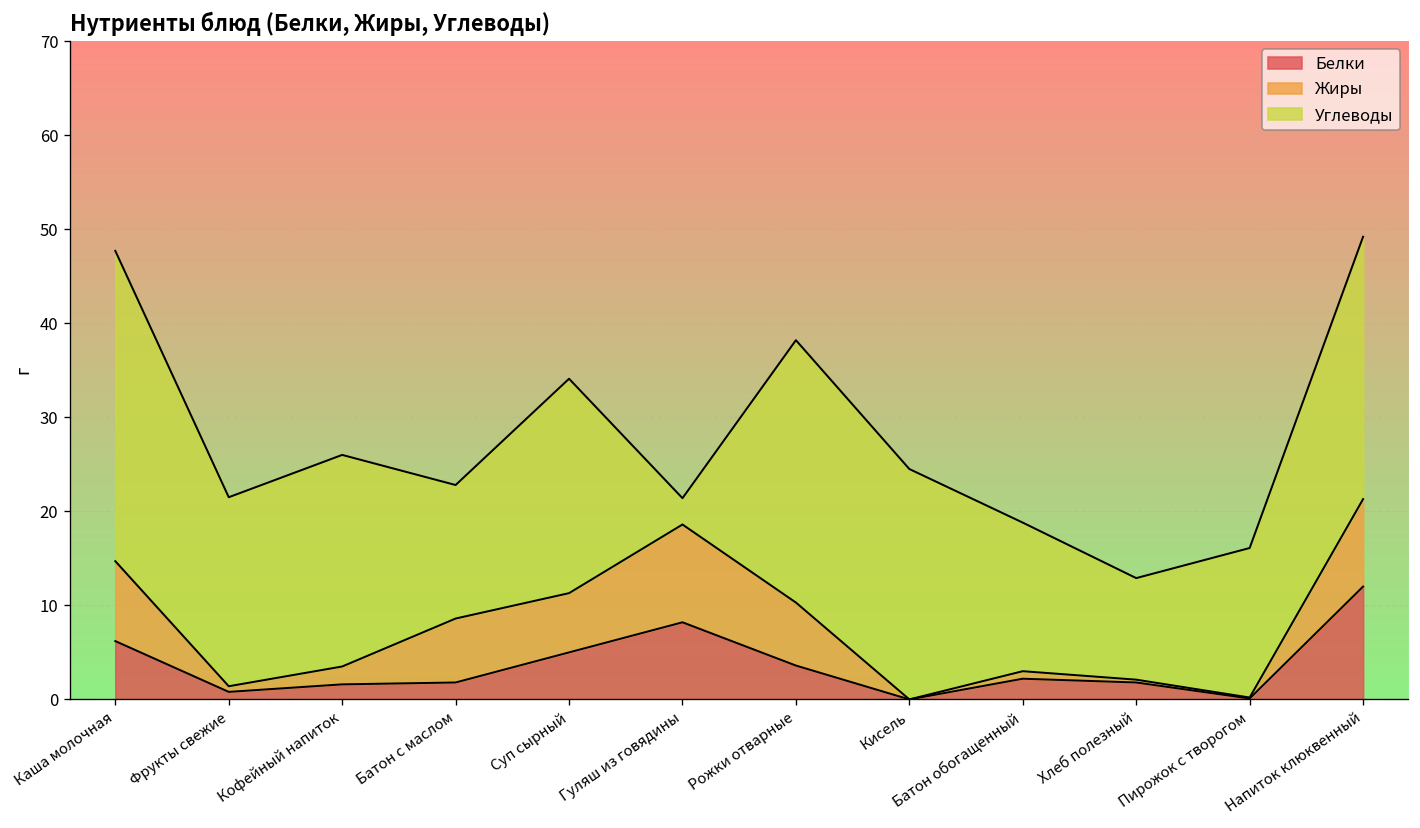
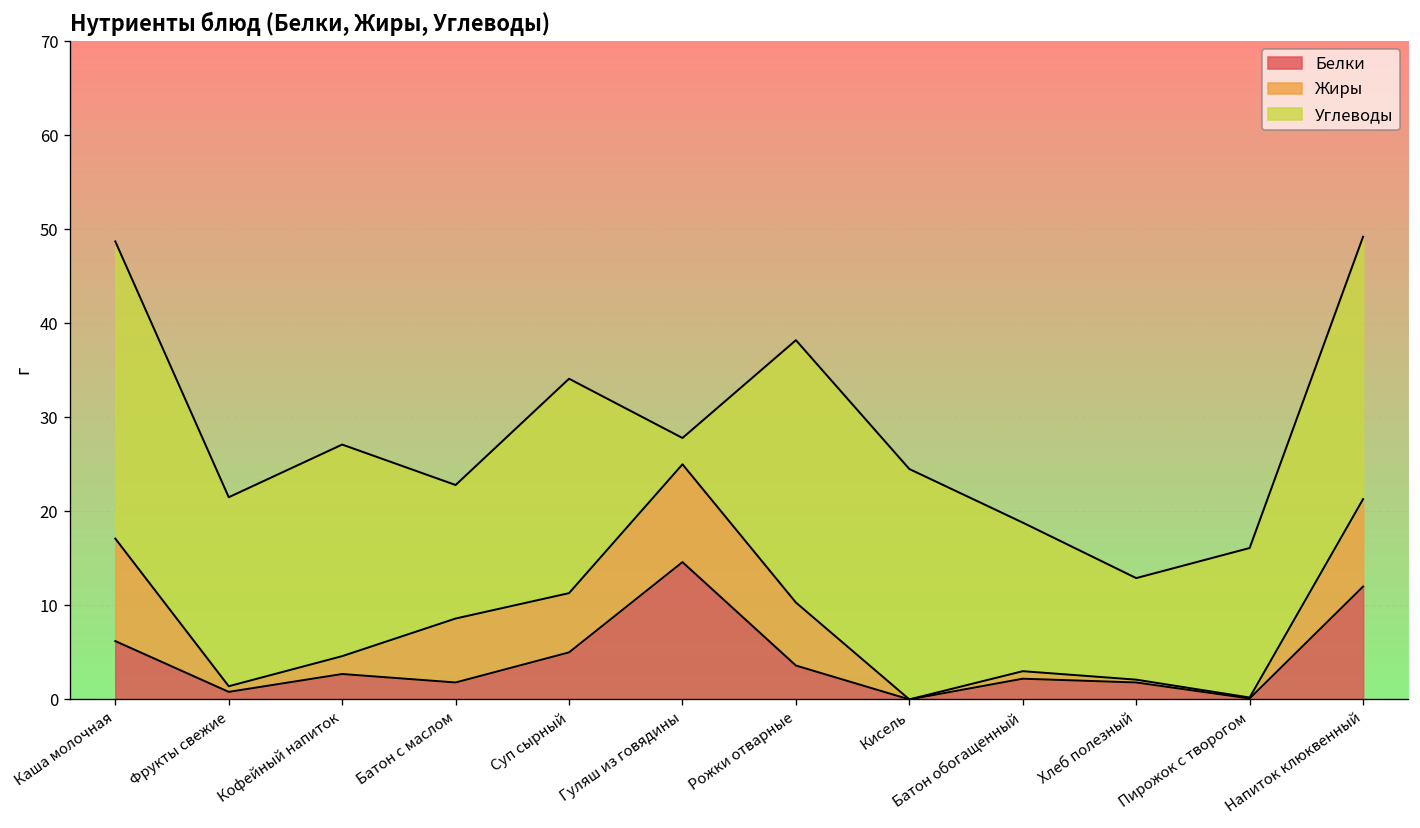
  {
    "Белки": {
      "Каша молочная": 6,
      "Фрукты свежие": 1,
-     "Кофейный напиток": 2,
+     "Кофейный напиток": 3,
      "Батон с маслом": 2,
      "Суп сырный": 5,
-     "Гуляш из говядины": 8,
+     "Гуляш из говядины": 15,
      "Рожки отварные": 4,
      "Батон обогащенный": 2,
      "Напиток клюквенный": 12
    },
    "Жиры": {
-     "Каша молочная": 9,
+     "Каша молочная": 11,
      "Фрукты свежие": 1,
      "Кофейный напиток": 2,
      "Батон с маслом": 7,
      "Суп сырный": 6,
      "Гуляш из говядины": 10,
      "Рожки отварные": 7,
      "Батон обогащенный": 1,
      "Напиток клюквенный": 9
    },
    "Углеводы": {
-     "Каша молочная": 33,
+     "Каша молочная": 32,
      "Фрукты свежие": 20,
      "Кофейный напиток": 23,
      "Батон с маслом": 14,
      "Суп сырный": 23,
      "Гуляш из говядины": 3,
      "Рожки отварные": 28,
      "Кисель": 25,
      "Батон обогащенный": 16,
      "Хлеб полезный": 11,
      "Пирожок с творогом": 16,
      "Напиток клюквенный": 28
    }
  }
